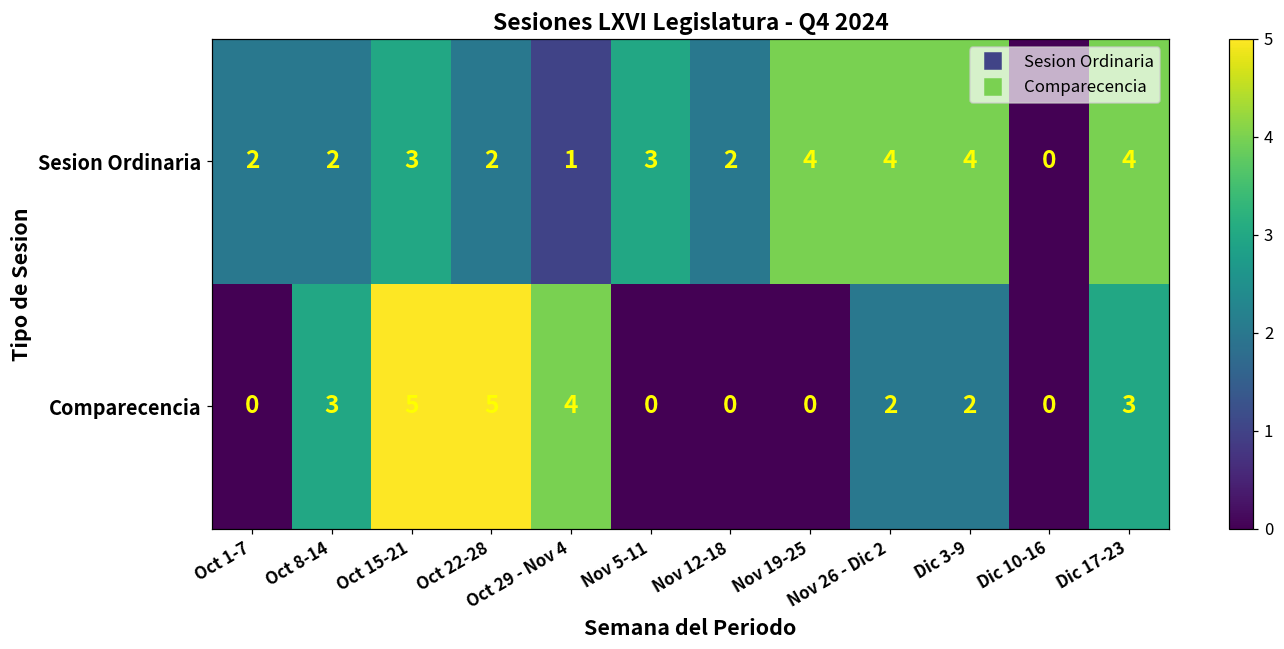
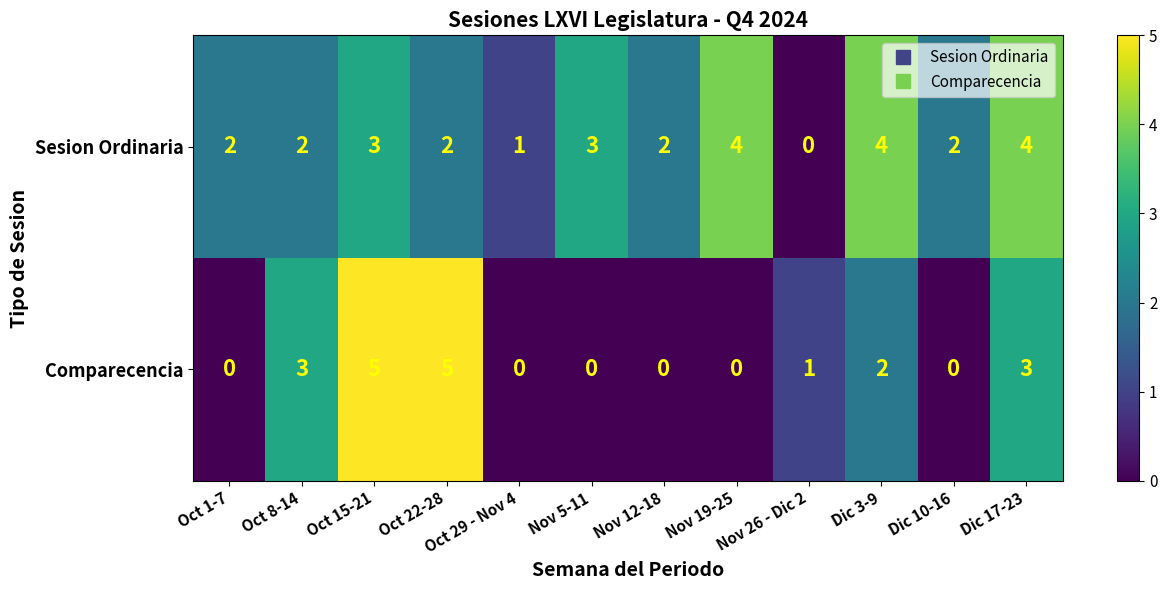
  {
    "Sesion Ordinaria": {
      "Oct 1-7": 2,
      "Oct 8-14": 2,
      "Oct 15-21": 3,
      "Oct 22-28": 2,
      "Oct 29 - Nov 4": 1,
      "Nov 5-11": 3,
      "Nov 12-18": 2,
      "Nov 19-25": 4,
-     "Nov 26 - Dic 2": 4,
+     "Nov 26 - Dic 2": 0,
      "Dic 3-9": 4,
-     "Dic 10-16": 0,
+     "Dic 10-16": 2,
      "Dic 17-23": 4
    },
    "Comparecencia": {
      "Oct 1-7": 0,
      "Oct 8-14": 3,
-     "Oct 29 - Nov 4": 4,
+     "Oct 29 - Nov 4": 0,
      "Nov 5-11": 0,
      "Nov 12-18": 0,
      "Nov 19-25": 0,
-     "Nov 26 - Dic 2": 2,
+     "Nov 26 - Dic 2": 1,
      "Dic 3-9": 2,
      "Dic 10-16": 0,
      "Dic 17-23": 3
    }
  }
